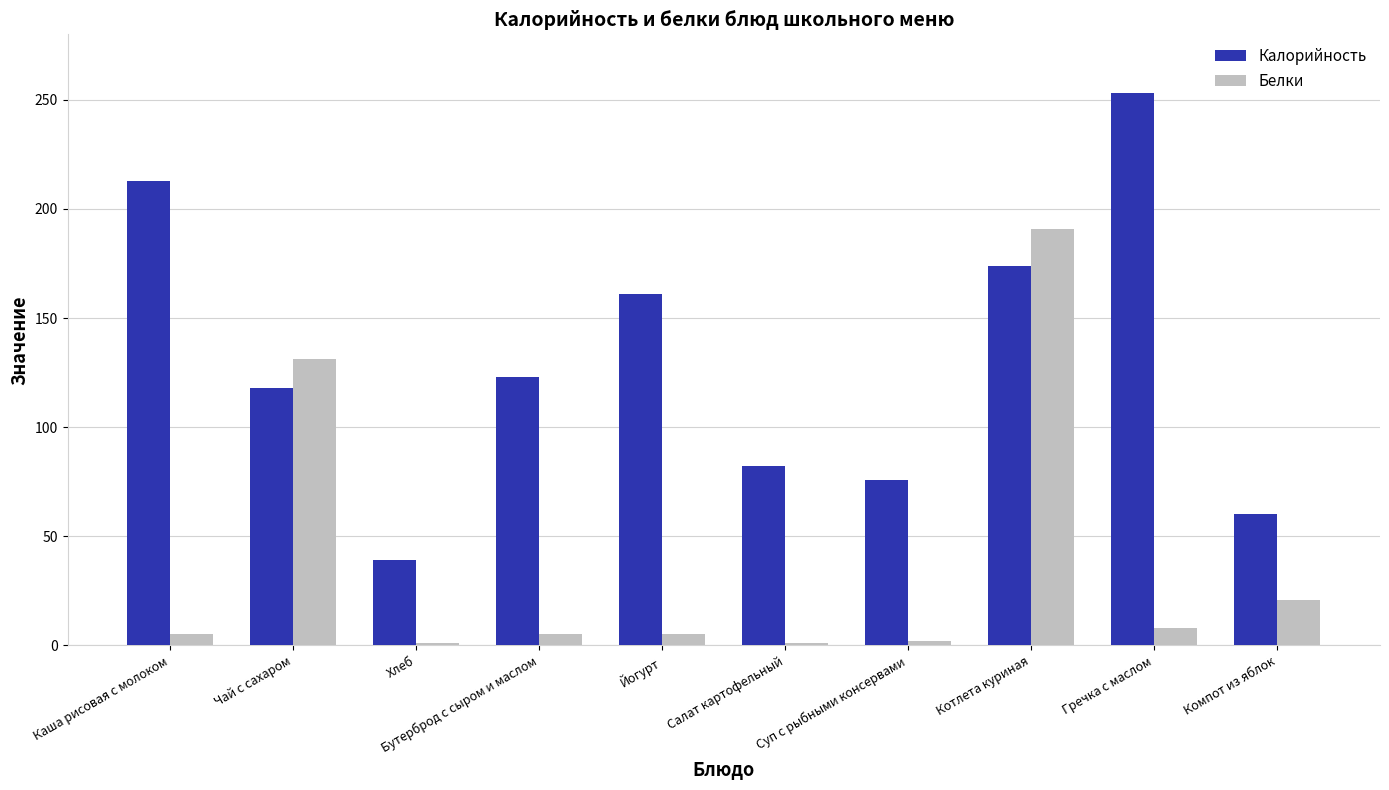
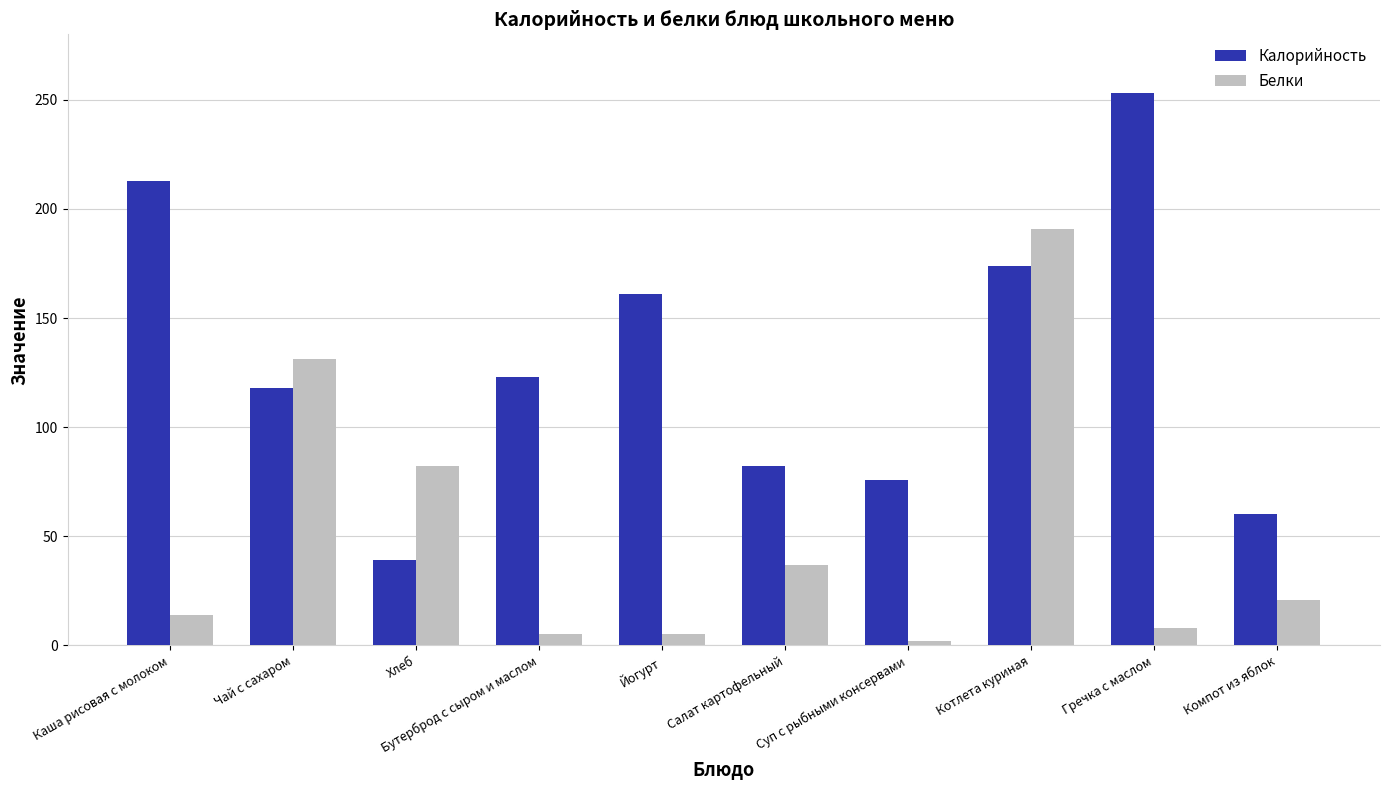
  {
    "Калорийность": {
      "Каша рисовая с молоком": 213,
      "Чай с сахаром": 118,
      "Хлеб": 39,
      "Бутерброд с сыром и маслом": 123,
      "Йогурт": 161,
      "Салат картофельный": 82,
      "Суп с рыбными консервами": 76,
      "Котлета куриная": 174,
      "Гречка с маслом": 253,
      "Компот из яблок": 60
    },
    "Белки": {
-     "Каша рисовая с молоком": 5,
+     "Каша рисовая с молоком": 14,
      "Чай с сахаром": 131,
-     "Хлеб": 1,
+     "Хлеб": 82,
      "Бутерброд с сыром и маслом": 5,
      "Йогурт": 5,
-     "Салат картофельный": 1,
+     "Салат картофельный": 37,
      "Суп с рыбными консервами": 2,
      "Котлета куриная": 191,
      "Гречка с маслом": 8,
      "Компот из яблок": 21
    }
  }
